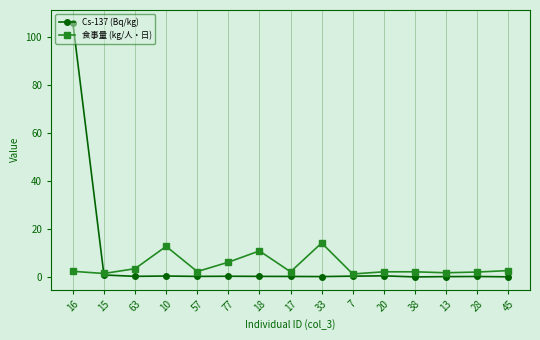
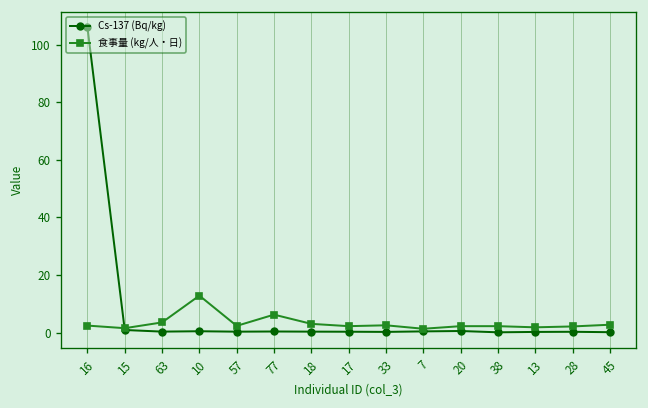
  {
    "Cs-137 (Bq/kg)": {
      "63": 0,
      "10": 1,
      "57": 0,
      "77": 0,
      "18": 0,
      "17": 0,
      "33": 0,
      "20": 1,
      "38": 0,
      "13": 0,
      "28": 0,
      "45": 0
    },
    "食事量 (kg/人・日)": {
      "16": 3,
      "63": 4,
      "10": 13,
      "57": 2,
      "77": 6,
-     "18": 11,
+     "18": 3,
      "17": 2,
-     "33": 14,
+     "33": 3,
      "20": 2,
      "38": 2,
      "13": 2,
      "28": 2,
      "45": 3
    }
  }
